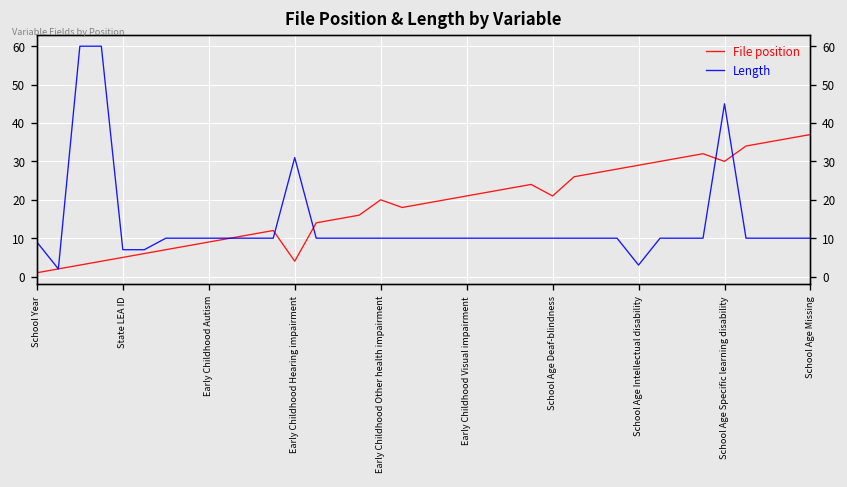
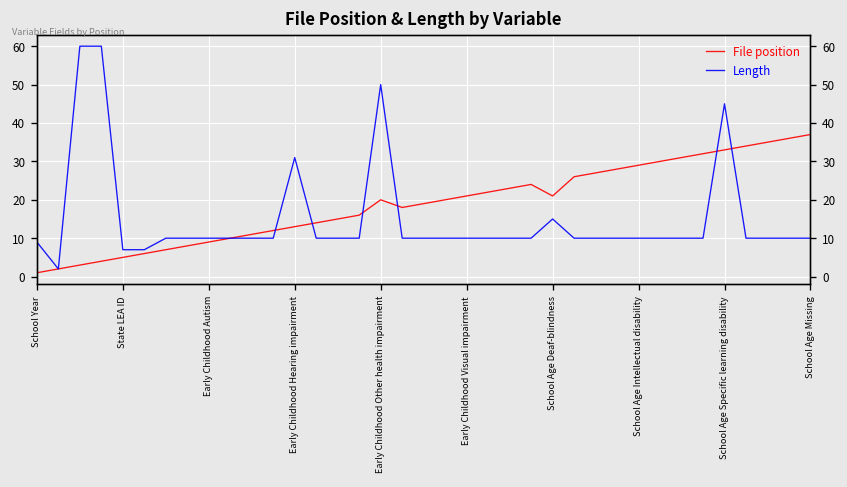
  {
    "File position": {
      "School Year": 1,
      "State LEA ID": 5,
      "Early Childhood Autism": 9,
-     "Early Childhood Hearing impairment": 4,
+     "Early Childhood Hearing impairment": 13,
      "Early Childhood Other health impairment": 20,
      "Early Childhood Visual impairment": 21,
      "School Age Deaf-blindness": 21,
      "School Age Intellectual disability": 29,
-     "School Age Specific learning disability": 30,
+     "School Age Specific learning disability": 33,
      "School Age Missing": 37
    },
    "Length": {
      "School Year": 9,
      "State LEA ID": 7,
      "Early Childhood Autism": 10,
      "Early Childhood Hearing impairment": 31,
-     "Early Childhood Other health impairment": 10,
+     "Early Childhood Other health impairment": 50,
      "Early Childhood Visual impairment": 10,
-     "School Age Deaf-blindness": 10,
-     "School Age Intellectual disability": 3,
+     "School Age Deaf-blindness": 15,
+     "School Age Intellectual disability": 10,
      "School Age Specific learning disability": 45,
      "School Age Missing": 10
    }
  }
